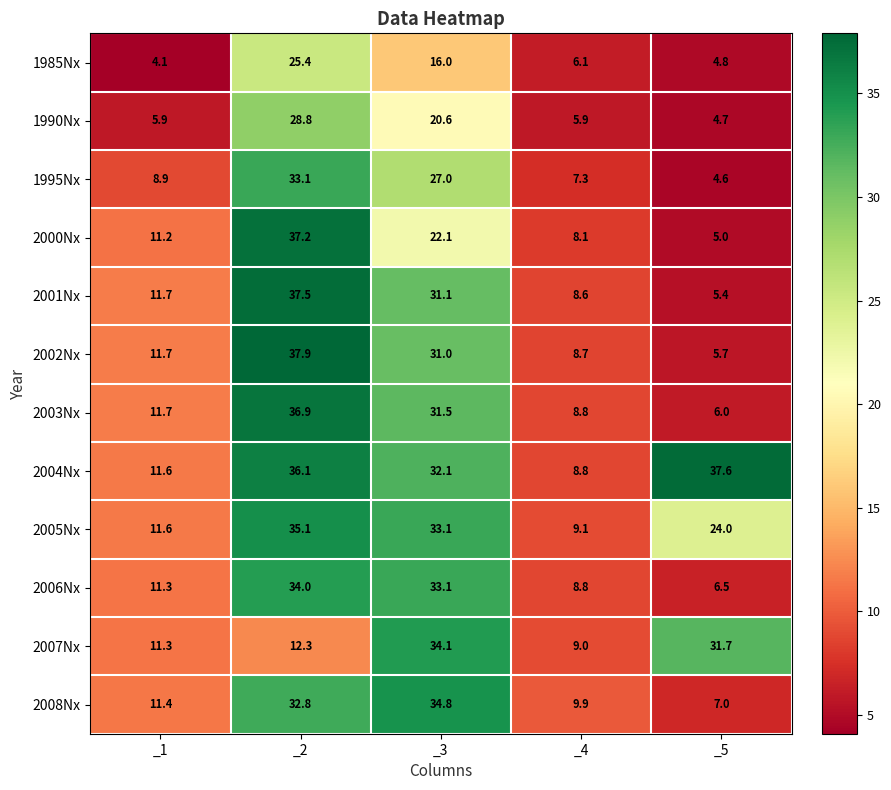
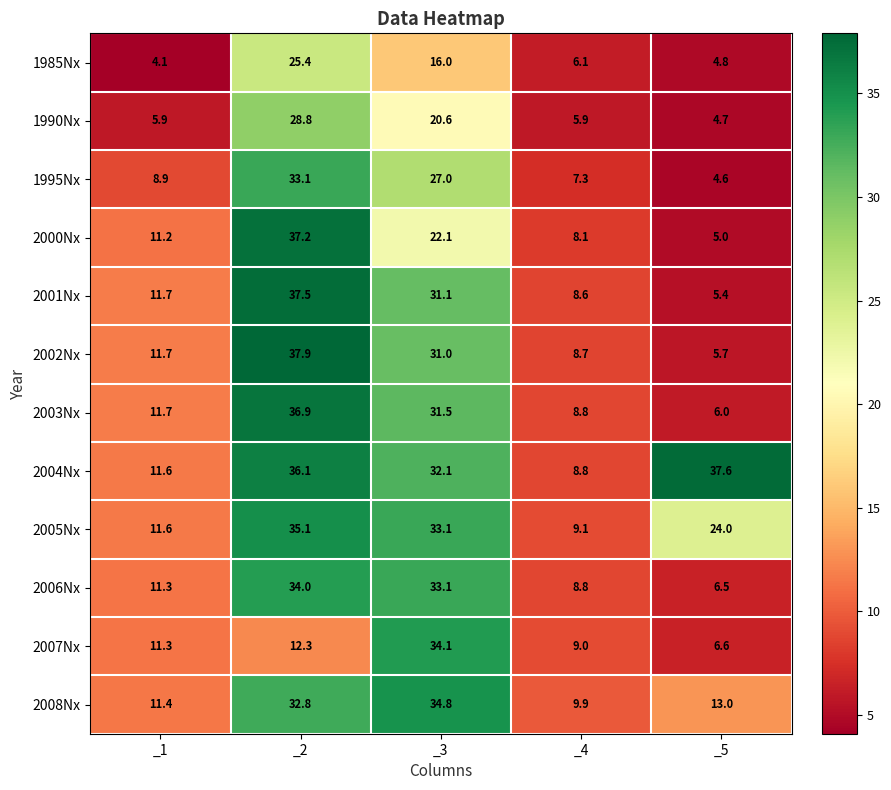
  {
    "1985Nx": {
      "_1": 4.1,
      "_2": 25.4,
      "_3": 16.0,
      "_4": 6.1,
      "_5": 4.8
    },
    "1990Nx": {
      "_1": 5.9,
      "_2": 28.8,
      "_3": 20.6,
      "_4": 5.9,
      "_5": 4.7
    },
    "1995Nx": {
      "_1": 8.9,
      "_2": 33.1,
      "_3": 27.0,
      "_4": 7.3,
      "_5": 4.6
    },
    "2000Nx": {
      "_1": 11.2,
      "_2": 37.2,
      "_3": 22.1,
      "_4": 8.1,
      "_5": 5.0
    },
    "2001Nx": {
      "_1": 11.7,
      "_2": 37.5,
      "_3": 31.1,
      "_4": 8.6,
      "_5": 5.4
    },
    "2002Nx": {
      "_1": 11.7,
      "_2": 37.9,
      "_3": 31.0,
      "_4": 8.7,
      "_5": 5.7
    },
    "2003Nx": {
      "_1": 11.7,
      "_2": 36.9,
      "_3": 31.5,
      "_4": 8.8,
      "_5": 6.0
    },
    "2004Nx": {
      "_1": 11.6,
      "_2": 36.1,
      "_3": 32.1,
      "_4": 8.8,
      "_5": 37.6
    },
    "2005Nx": {
      "_1": 11.6,
      "_2": 35.1,
      "_3": 33.1,
      "_4": 9.1,
      "_5": 24.0
    },
    "2006Nx": {
      "_1": 11.3,
      "_2": 34.0,
      "_3": 33.1,
      "_4": 8.8,
      "_5": 6.5
    },
    "2007Nx": {
      "_1": 11.3,
      "_2": 12.3,
      "_3": 34.1,
      "_4": 9.0,
-     "_5": 31.7
+     "_5": 6.6
    },
    "2008Nx": {
      "_1": 11.4,
      "_2": 32.8,
      "_3": 34.8,
      "_4": 9.9,
-     "_5": 7.0
+     "_5": 13.0
    }
  }
